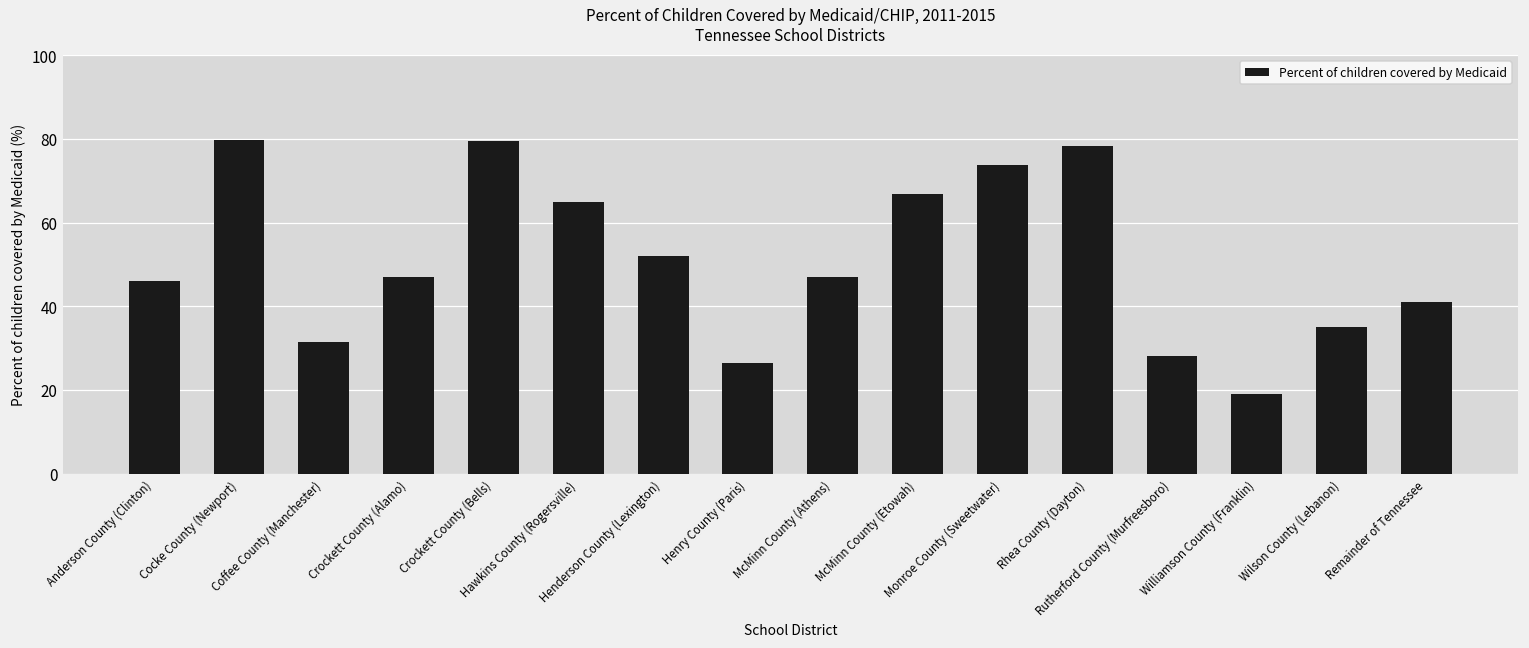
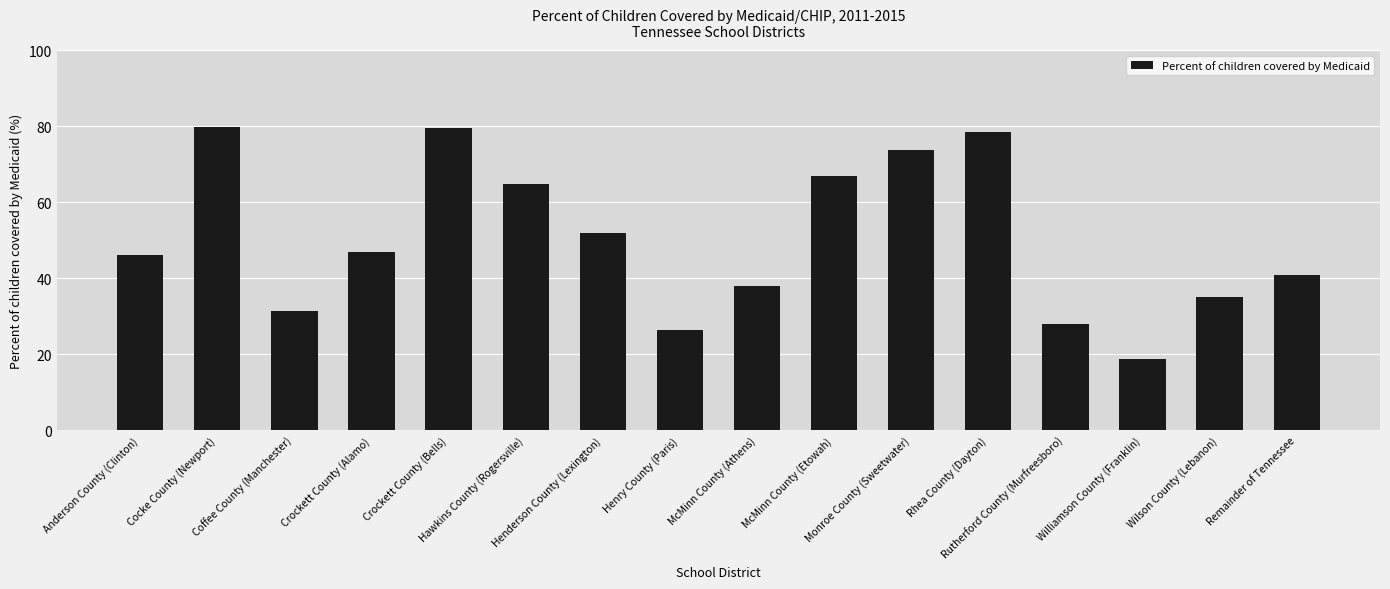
  {
    "Anderson County (Clinton)": 46,
    "Cocke County (Newport)": 80,
    "Coffee County (Manchester)": 31,
    "Crockett County (Alamo)": 47,
    "Crockett County (Bells)": 79,
    "Hawkins County (Rogersville)": 65,
    "Henderson County (Lexington)": 52,
    "Henry County (Paris)": 27,
-   "McMinn County (Athens)": 47,
+   "McMinn County (Athens)": 38,
    "McMinn County (Etowah)": 67,
    "Monroe County (Sweetwater)": 74,
    "Rhea County (Dayton)": 78,
    "Rutherford County (Murfreesboro)": 28,
    "Williamson County (Franklin)": 19,
    "Wilson County (Lebanon)": 35,
    "Remainder of Tennessee": 41
  }
